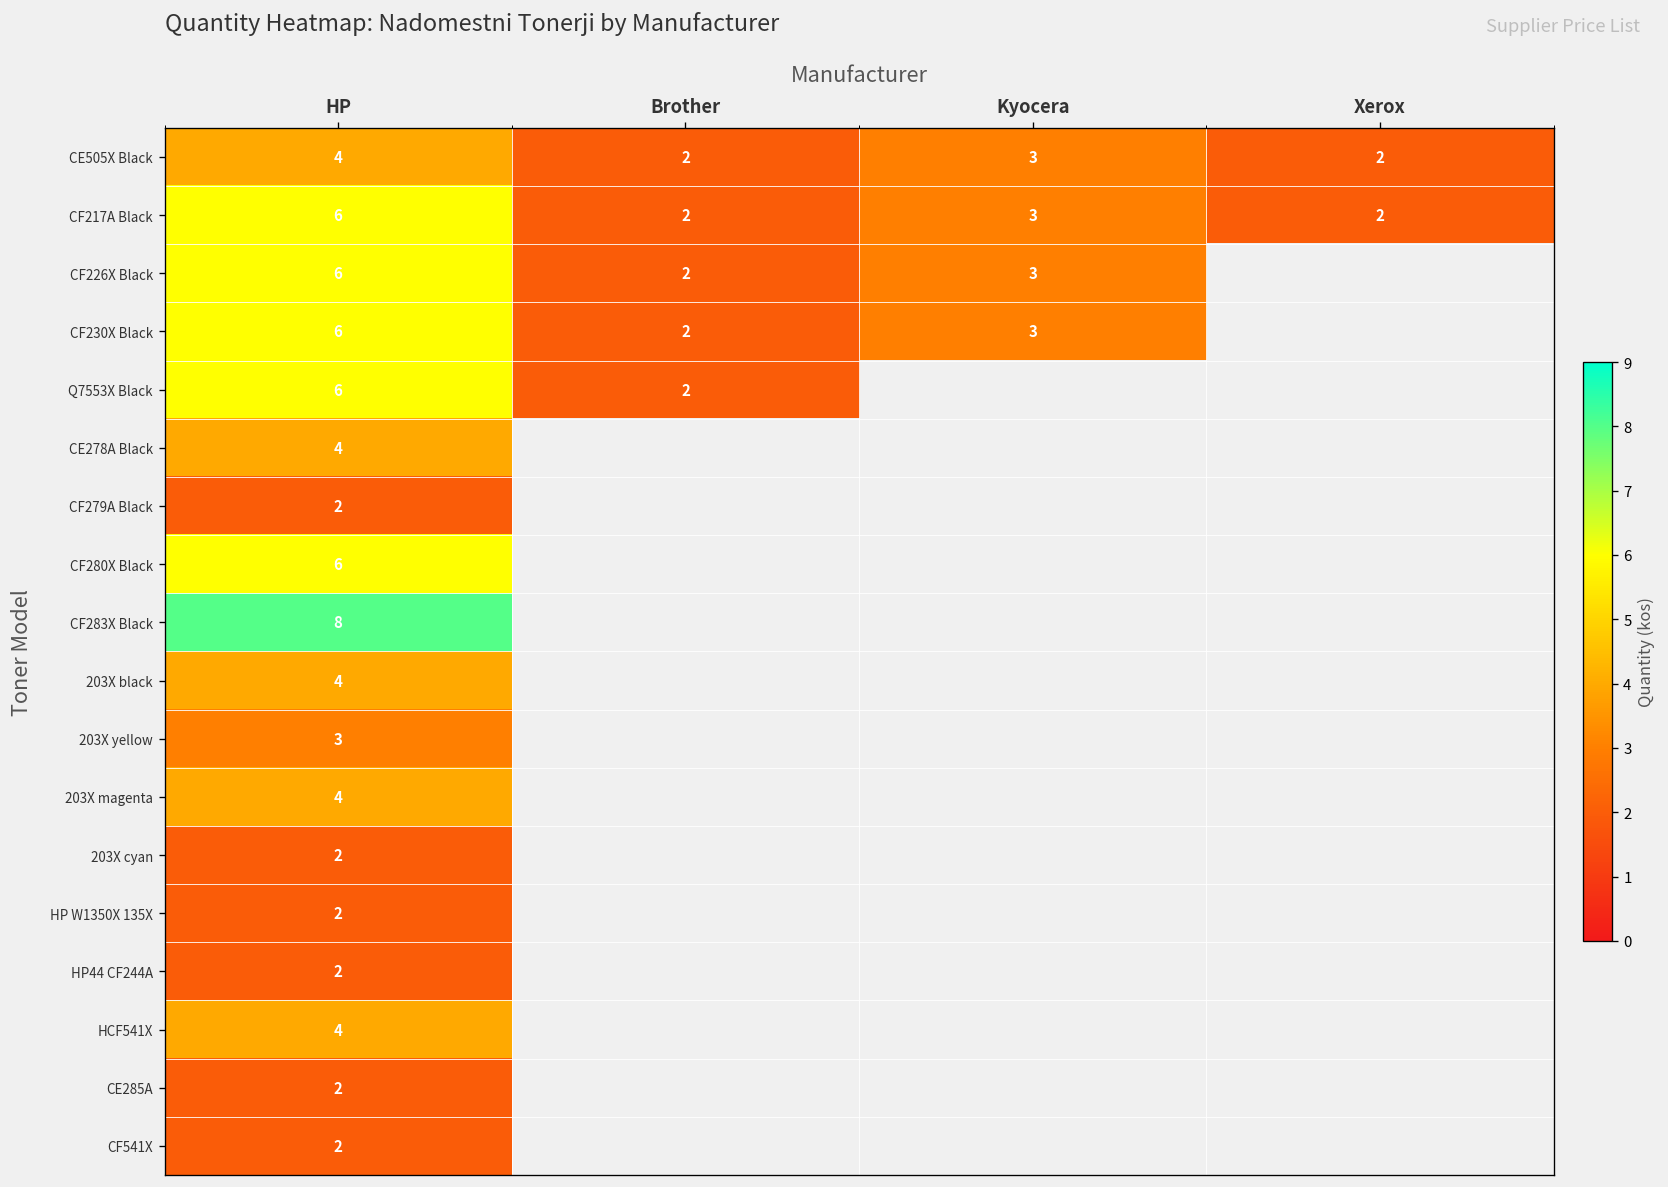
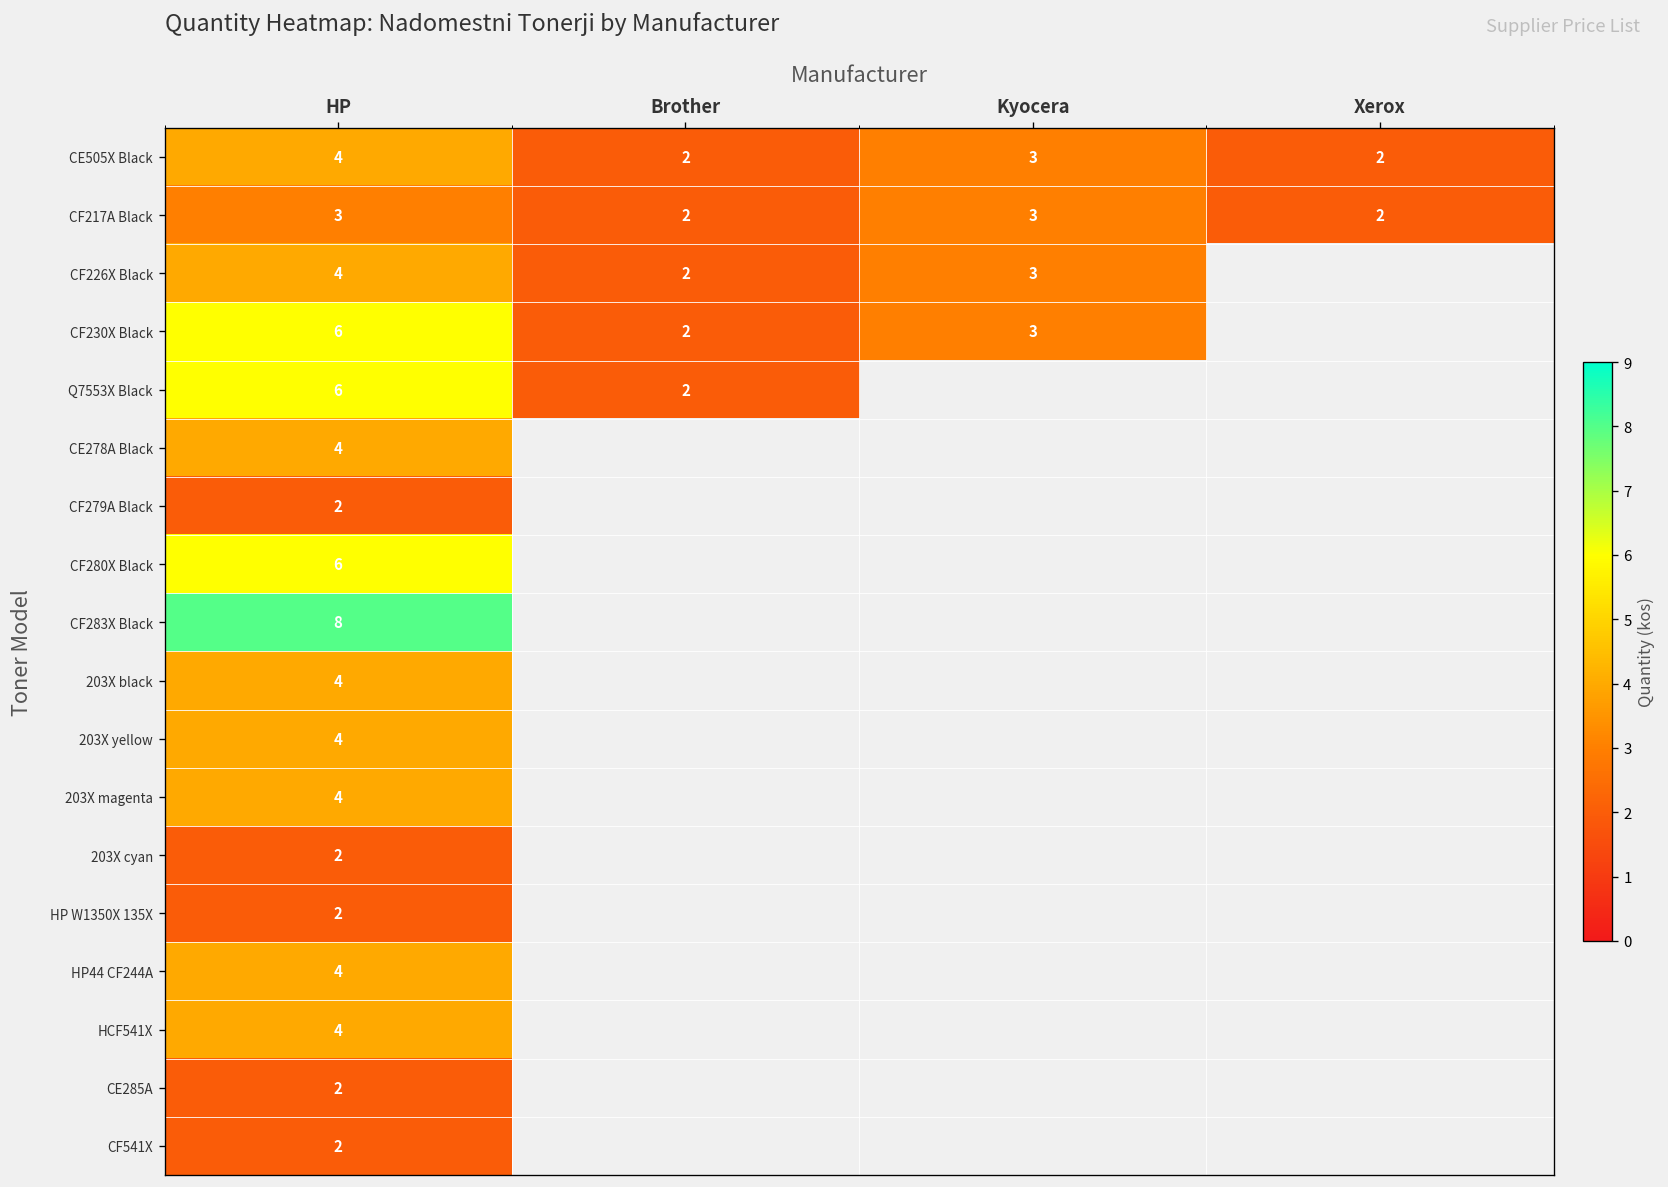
  {
    "CE505X Black": {
      "HP": 4,
      "Brother": 2,
      "Kyocera": 3,
      "Xerox": 2
    },
    "CF217A Black": {
-     "HP": 6,
+     "HP": 3,
      "Brother": 2,
      "Kyocera": 3,
      "Xerox": 2
    },
    "CF226X Black": {
-     "HP": 6,
+     "HP": 4,
      "Brother": 2,
      "Kyocera": 3
    },
    "CF230X Black": {
      "HP": 6,
      "Brother": 2,
      "Kyocera": 3
    },
    "Q7553X Black": {
      "HP": 6,
      "Brother": 2
    },
    "CE278A Black": {
      "HP": 4
    },
    "CF279A Black": {
      "HP": 2
    },
    "CF280X Black": {
      "HP": 6
    },
    "CF283X Black": {
      "HP": 8
    },
    "203X black": {
      "HP": 4
    },
    "203X yellow": {
-     "HP": 3
+     "HP": 4
    },
    "203X magenta": {
      "HP": 4
    },
    "203X cyan": {
      "HP": 2
    },
    "HP W1350X 135X": {
      "HP": 2
    },
    "HP44 CF244A": {
-     "HP": 2
+     "HP": 4
    },
    "HCF541X": {
      "HP": 4
    },
    "CE285A": {
      "HP": 2
    },
    "CF541X": {
      "HP": 2
    }
  }
